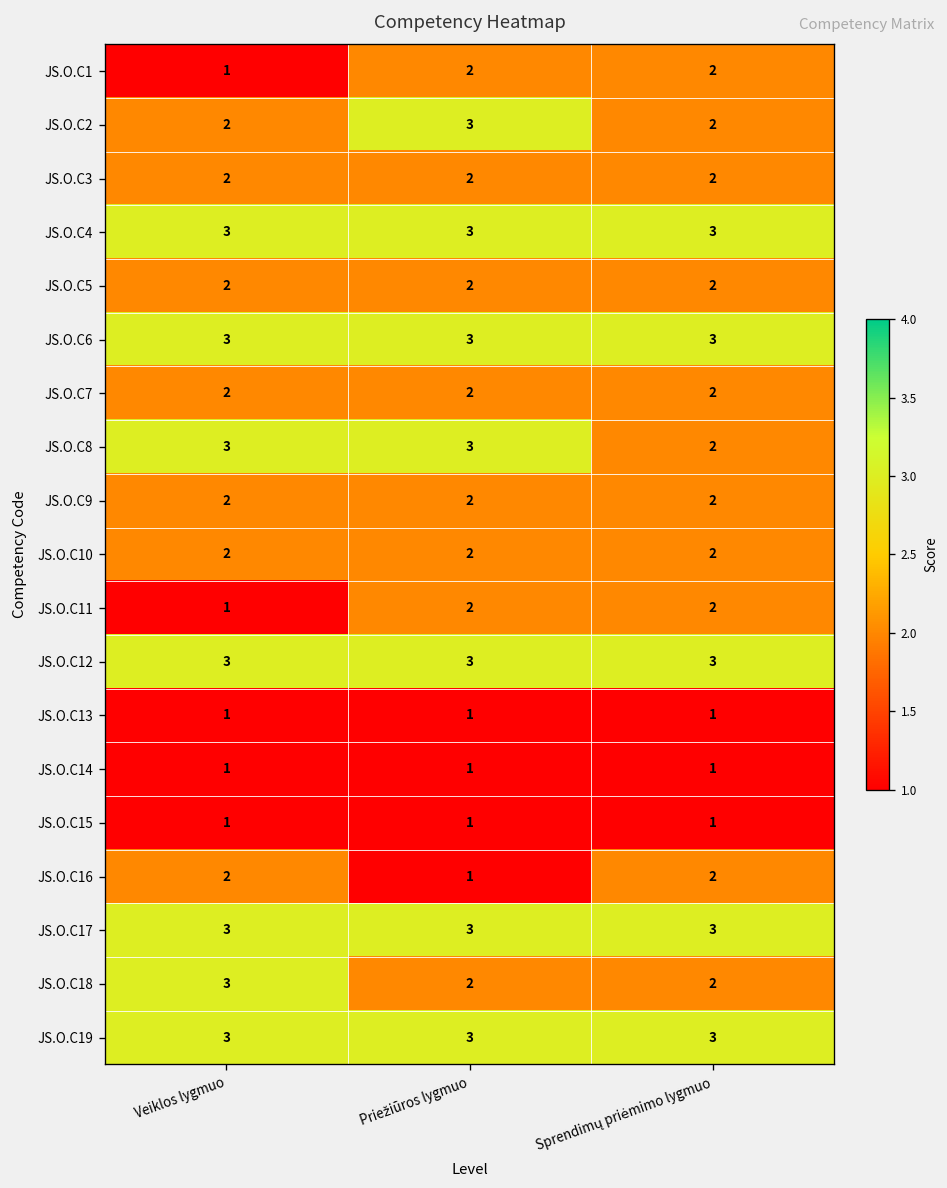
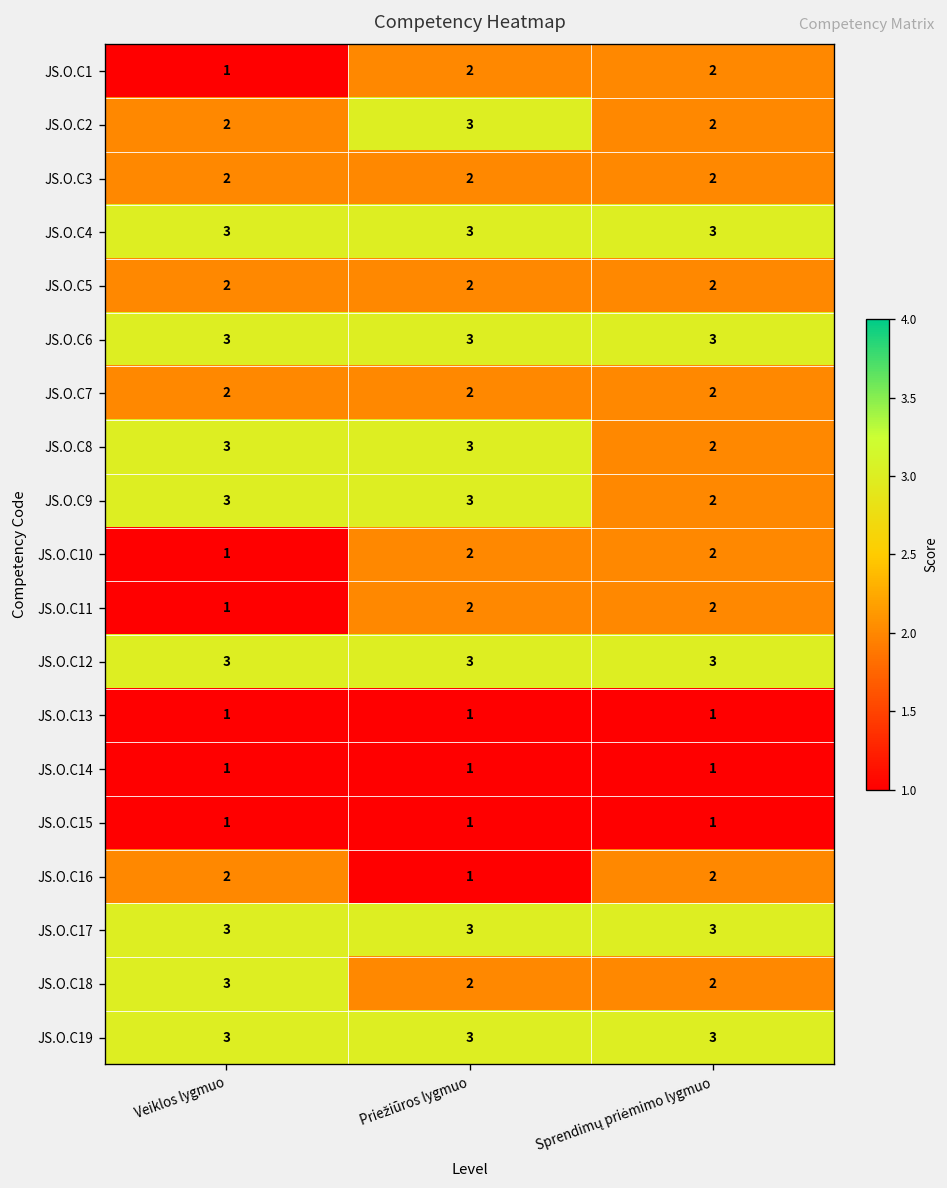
  {
    "JS.O.C1": {
      "Veiklos lygmuo": 1,
      "Priežiūros lygmuo": 2,
      "Sprendimų priėmimo lygmuo": 2
    },
    "JS.O.C2": {
      "Veiklos lygmuo": 2,
      "Priežiūros lygmuo": 3,
      "Sprendimų priėmimo lygmuo": 2
    },
    "JS.O.C3": {
      "Veiklos lygmuo": 2,
      "Priežiūros lygmuo": 2,
      "Sprendimų priėmimo lygmuo": 2
    },
    "JS.O.C4": {
      "Veiklos lygmuo": 3,
      "Priežiūros lygmuo": 3,
      "Sprendimų priėmimo lygmuo": 3
    },
    "JS.O.C5": {
      "Veiklos lygmuo": 2,
      "Priežiūros lygmuo": 2,
      "Sprendimų priėmimo lygmuo": 2
    },
    "JS.O.C6": {
      "Veiklos lygmuo": 3,
      "Priežiūros lygmuo": 3,
      "Sprendimų priėmimo lygmuo": 3
    },
    "JS.O.C7": {
      "Veiklos lygmuo": 2,
      "Priežiūros lygmuo": 2,
      "Sprendimų priėmimo lygmuo": 2
    },
    "JS.O.C8": {
      "Veiklos lygmuo": 3,
      "Priežiūros lygmuo": 3,
      "Sprendimų priėmimo lygmuo": 2
    },
    "JS.O.C9": {
-     "Veiklos lygmuo": 2,
-     "Priežiūros lygmuo": 2,
+     "Veiklos lygmuo": 3,
+     "Priežiūros lygmuo": 3,
      "Sprendimų priėmimo lygmuo": 2
    },
    "JS.O.C10": {
-     "Veiklos lygmuo": 2,
+     "Veiklos lygmuo": 1,
      "Priežiūros lygmuo": 2,
      "Sprendimų priėmimo lygmuo": 2
    },
    "JS.O.C11": {
      "Veiklos lygmuo": 1,
      "Priežiūros lygmuo": 2,
      "Sprendimų priėmimo lygmuo": 2
    },
    "JS.O.C12": {
      "Veiklos lygmuo": 3,
      "Priežiūros lygmuo": 3,
      "Sprendimų priėmimo lygmuo": 3
    },
    "JS.O.C13": {
      "Veiklos lygmuo": 1,
      "Priežiūros lygmuo": 1,
      "Sprendimų priėmimo lygmuo": 1
    },
    "JS.O.C14": {
      "Veiklos lygmuo": 1,
      "Priežiūros lygmuo": 1,
      "Sprendimų priėmimo lygmuo": 1
    },
    "JS.O.C15": {
      "Veiklos lygmuo": 1,
      "Priežiūros lygmuo": 1,
      "Sprendimų priėmimo lygmuo": 1
    },
    "JS.O.C16": {
      "Veiklos lygmuo": 2,
      "Priežiūros lygmuo": 1,
      "Sprendimų priėmimo lygmuo": 2
    },
    "JS.O.C17": {
      "Veiklos lygmuo": 3,
      "Priežiūros lygmuo": 3,
      "Sprendimų priėmimo lygmuo": 3
    },
    "JS.O.C18": {
      "Veiklos lygmuo": 3,
      "Priežiūros lygmuo": 2,
      "Sprendimų priėmimo lygmuo": 2
    },
    "JS.O.C19": {
      "Veiklos lygmuo": 3,
      "Priežiūros lygmuo": 3,
      "Sprendimų priėmimo lygmuo": 3
    }
  }
